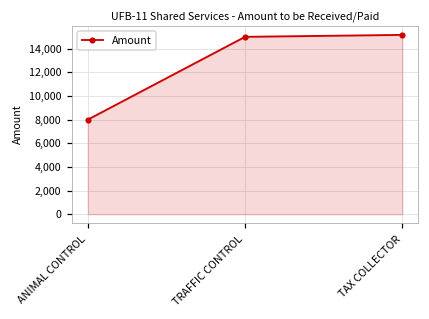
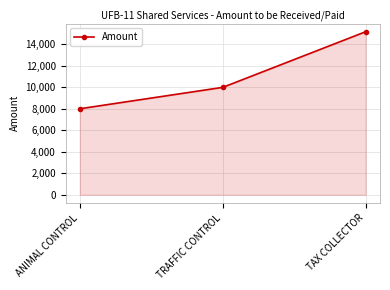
  {
    "ANIMAL CONTROL": "8,000",
-   "TRAFFIC CONTROL": "15,000",
+   "TRAFFIC CONTROL": "10,000",
    "TAX COLLECTOR": "15,200"
  }
